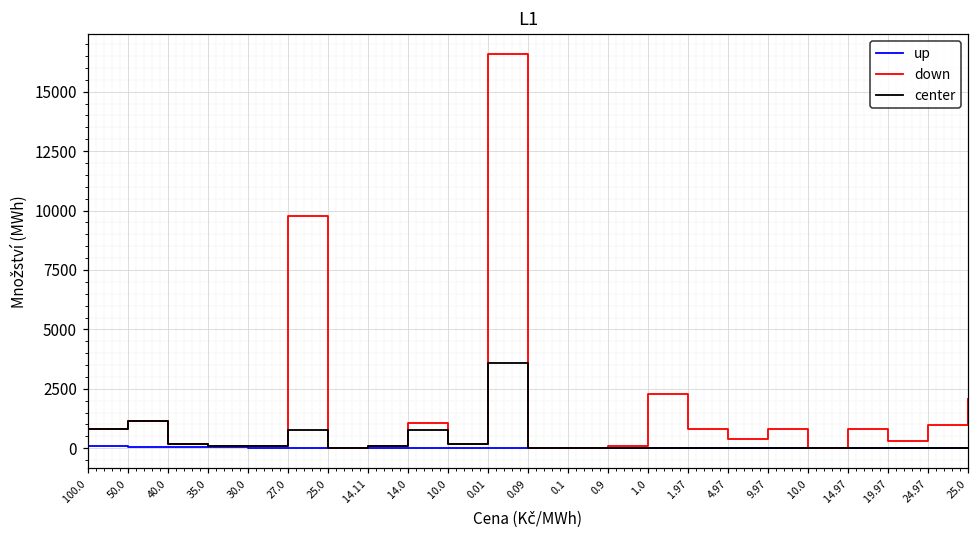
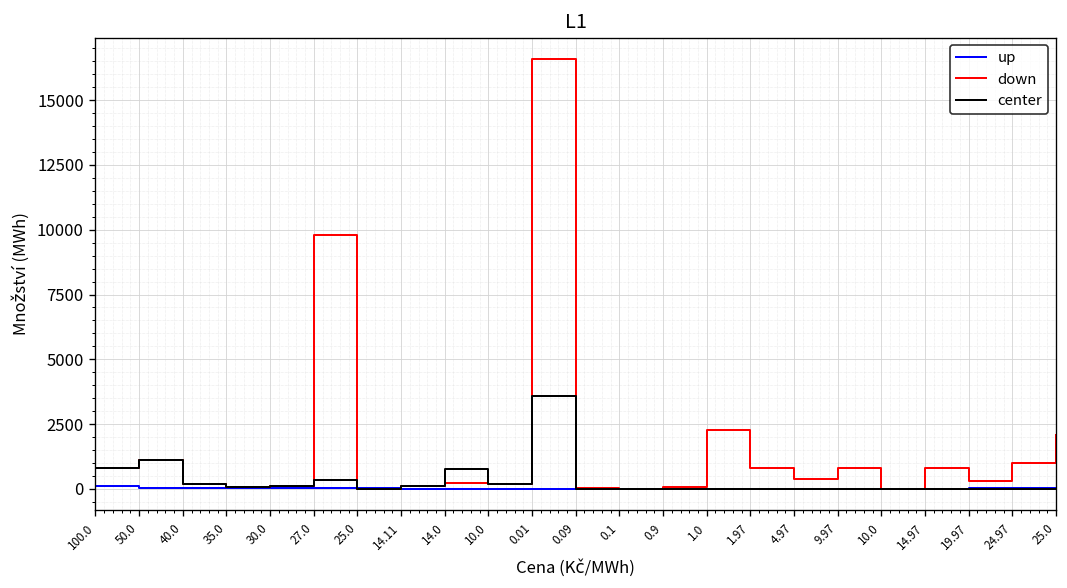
  {
    "up": {
      "100.0": 100,
      "50.0": 100,
      "40.0": 0,
      "27.0": 0,
      "14.0": 0,
      "0.01": 0
    },
    "down": {
      "27.0": 9800,
-     "14.0": 1100,
+     "14.0": 200,
      "0.01": 16600,
      "1.0": 2300,
      "1.97": 800,
      "4.97": 400,
      "9.97": 800,
      "14.97": 800,
      "19.97": 300,
      "24.97": 1000
    },
    "center": {
-     "27.0": 800,
+     "27.0": 400,
      "14.0": 800,
      "0.01": 3600
    }
  }
